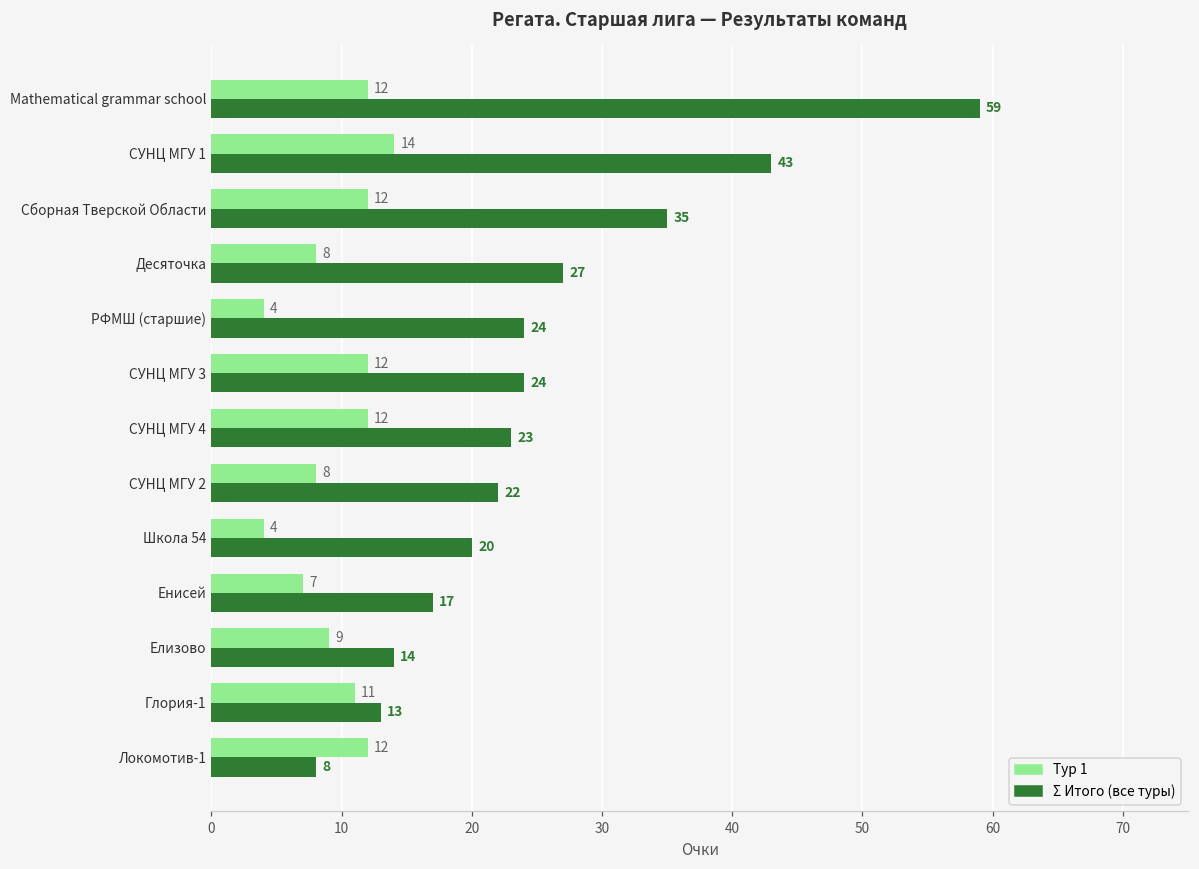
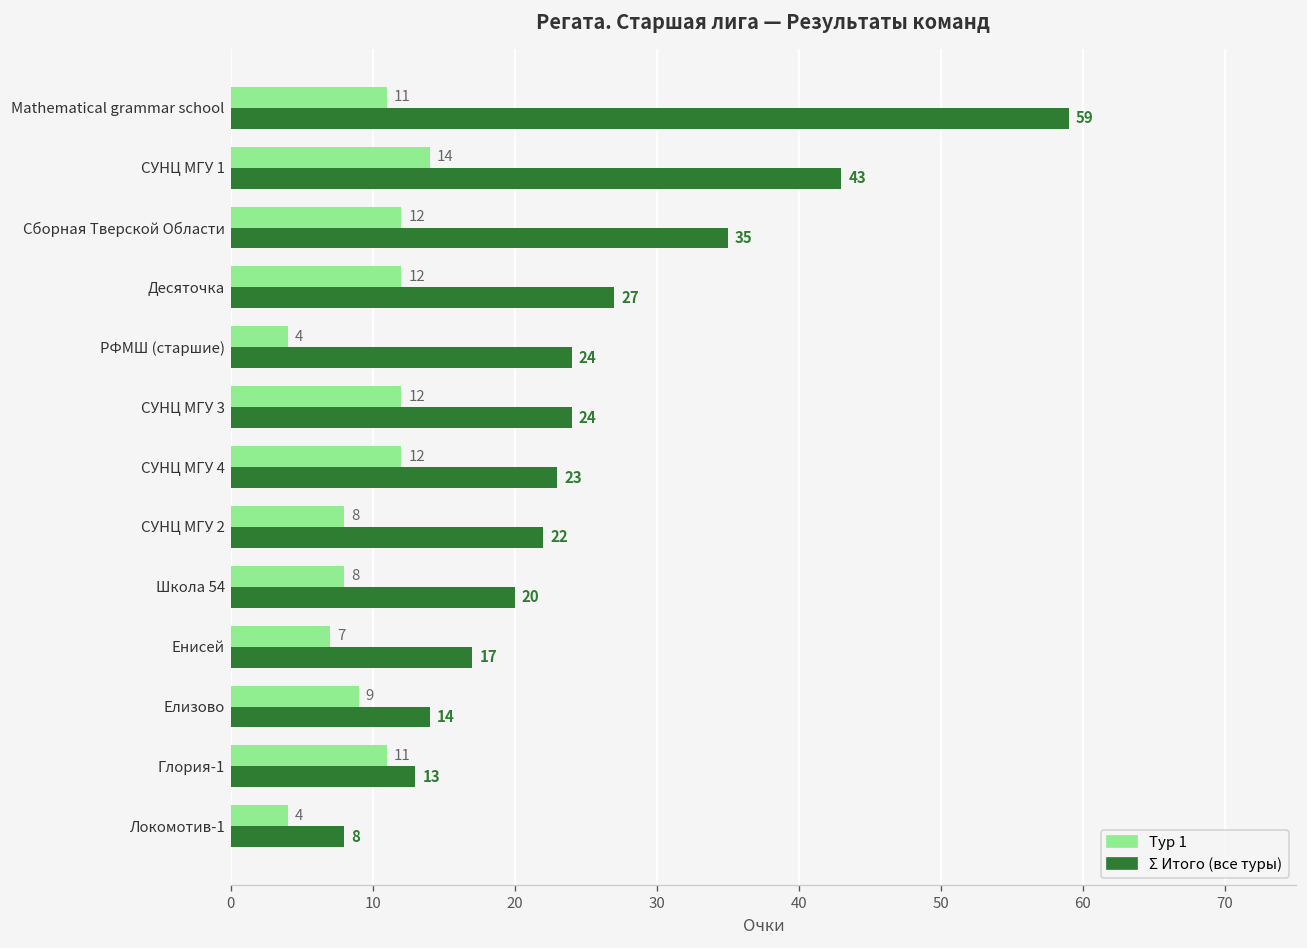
  {
    "Тур 1": {
-     "Mathematical grammar school": 12,
+     "Mathematical grammar school": 11,
      "СУНЦ МГУ 1": 14,
      "Сборная Тверской Области": 12,
-     "Десяточка": 8,
+     "Десяточка": 12,
      "РФМШ (старшие)": 4,
      "СУНЦ МГУ 3": 12,
      "СУНЦ МГУ 4": 12,
      "СУНЦ МГУ 2": 8,
-     "Школа 54": 4,
+     "Школа 54": 8,
      "Енисей": 7,
      "Елизово": 9,
      "Глория-1": 11,
-     "Локомотив-1": 12
+     "Локомотив-1": 4
    }
  }
